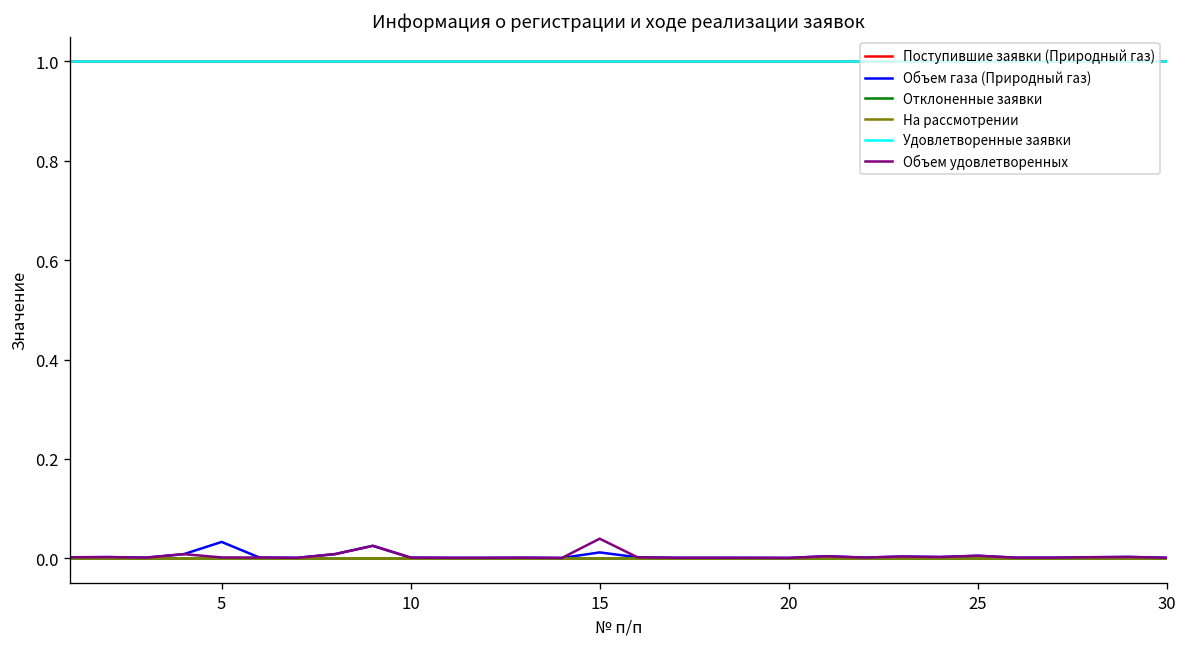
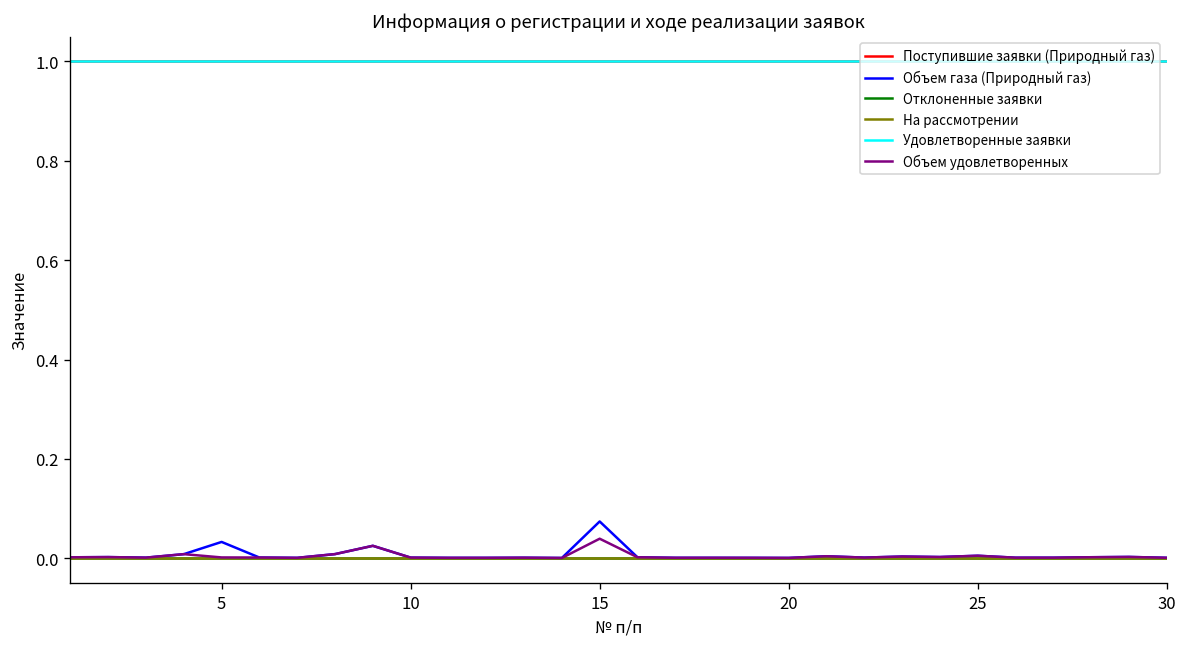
  {
    "Удовлетворенные заявки": {
      "5": 1.00,
      "10": 1.00,
      "15": 1.00,
      "20": 1.00,
      "30": 1.00
    },
    "Объем газа (Природный газ)": {
      "5": 0.03,
-     "15": 0.01
+     "15": 0.07
    },
    "На рассмотрении": {
      "15": 0.00
    },
    "Объем удовлетворенных": {
      "15": 0.04
    }
  }
